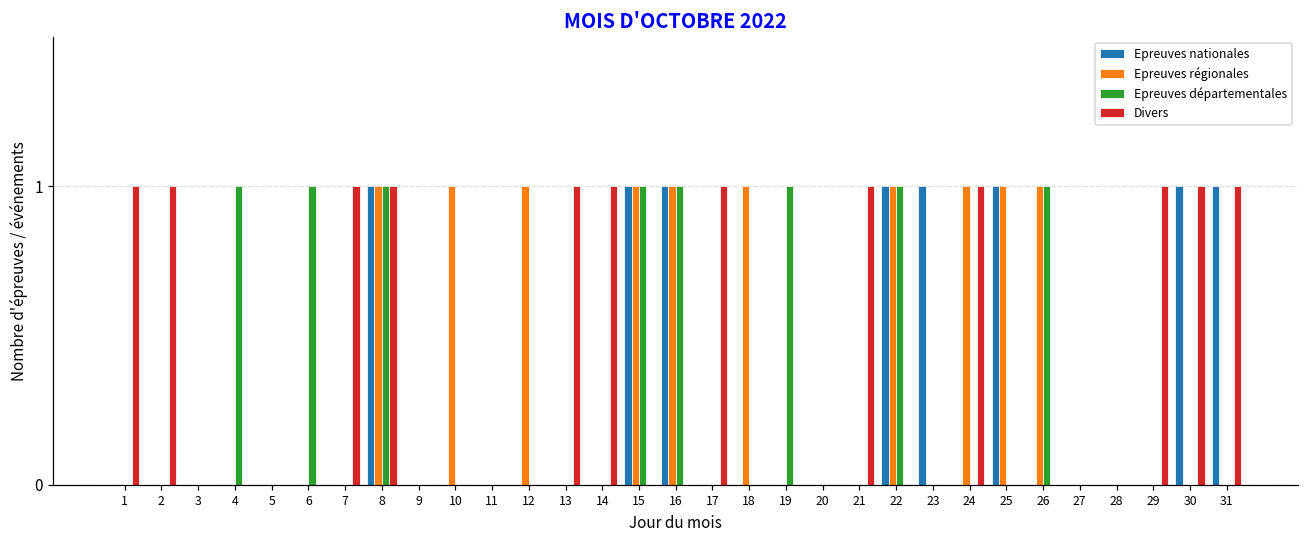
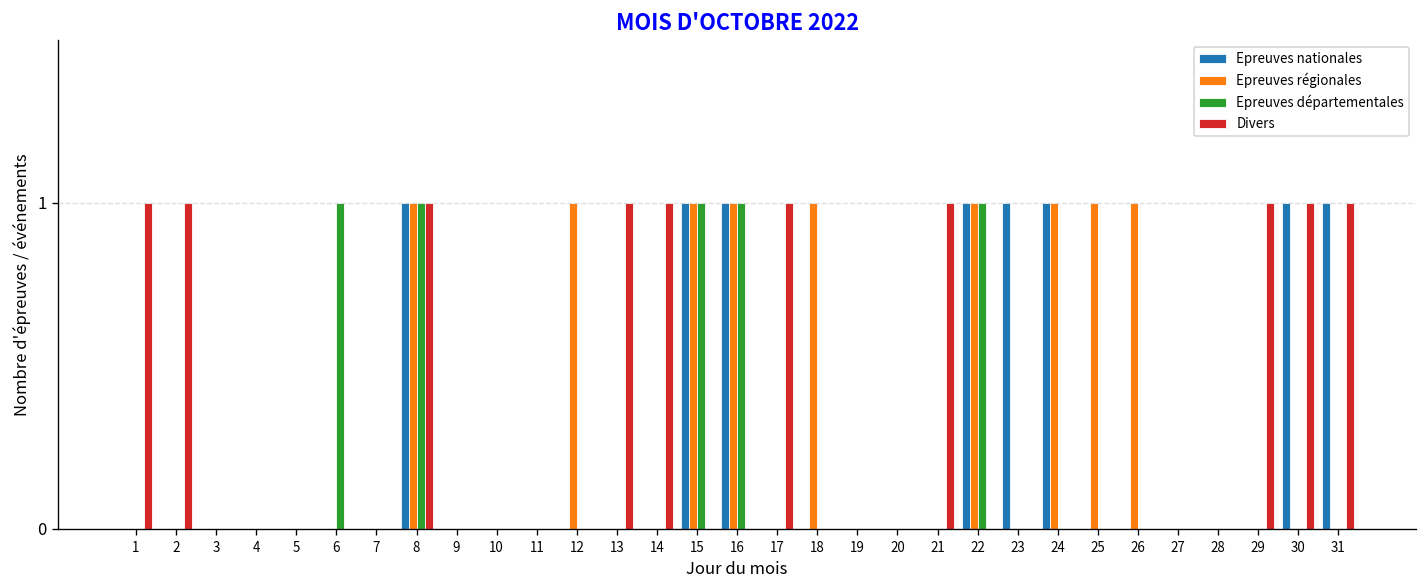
  {
    "Epreuves nationales": {
      "1": 0,
      "2": 0,
      "3": 0,
      "4": 0,
      "5": 0,
      "6": 0,
      "7": 0,
      "8": 1,
      "9": 0,
      "10": 0,
      "11": 0,
      "12": 0,
      "13": 0,
      "14": 0,
      "15": 1,
      "16": 1,
      "17": 0,
      "18": 0,
      "19": 0,
      "20": 0,
      "21": 0,
      "22": 1,
      "23": 1,
-     "24": 0,
-     "25": 1,
+     "24": 1,
+     "25": 0,
      "26": 0,
      "27": 0,
      "28": 0,
      "29": 0,
      "30": 1,
      "31": 1
    },
    "Epreuves régionales": {
      "1": 0,
      "2": 0,
      "3": 0,
      "4": 0,
      "5": 0,
      "6": 0,
      "7": 0,
      "8": 1,
      "9": 0,
-     "10": 1,
+     "10": 0,
      "11": 0,
      "12": 1,
      "13": 0,
      "14": 0,
      "15": 1,
      "16": 1,
      "17": 0,
      "18": 1,
      "19": 0,
      "20": 0,
      "21": 0,
      "22": 1,
      "23": 0,
      "24": 1,
      "25": 1,
      "26": 1,
      "27": 0,
      "28": 0,
      "29": 0,
      "30": 0,
      "31": 0
    },
    "Epreuves départementales": {
      "1": 0,
      "2": 0,
      "3": 0,
-     "4": 1,
+     "4": 0,
      "5": 0,
      "6": 1,
      "7": 0,
      "8": 1,
      "9": 0,
      "10": 0,
      "11": 0,
      "12": 0,
      "13": 0,
      "14": 0,
      "15": 1,
      "16": 1,
      "17": 0,
      "18": 0,
-     "19": 1,
+     "19": 0,
      "20": 0,
      "21": 0,
      "22": 1,
      "23": 0,
      "24": 0,
      "25": 0,
-     "26": 1,
+     "26": 0,
      "27": 0,
      "28": 0,
      "29": 0,
      "30": 0,
      "31": 0
    },
    "Divers": {
      "1": 1,
      "2": 1,
      "3": 0,
      "4": 0,
      "5": 0,
      "6": 0,
-     "7": 1,
+     "7": 0,
      "8": 1,
      "9": 0,
      "10": 0,
      "11": 0,
      "12": 0,
      "13": 1,
      "14": 1,
      "15": 0,
      "16": 0,
      "17": 1,
      "18": 0,
      "19": 0,
      "20": 0,
      "21": 1,
      "22": 0,
      "23": 0,
-     "24": 1,
+     "24": 0,
      "25": 0,
      "26": 0,
      "27": 0,
      "28": 0,
      "29": 1,
      "30": 1,
      "31": 1
    }
  }
